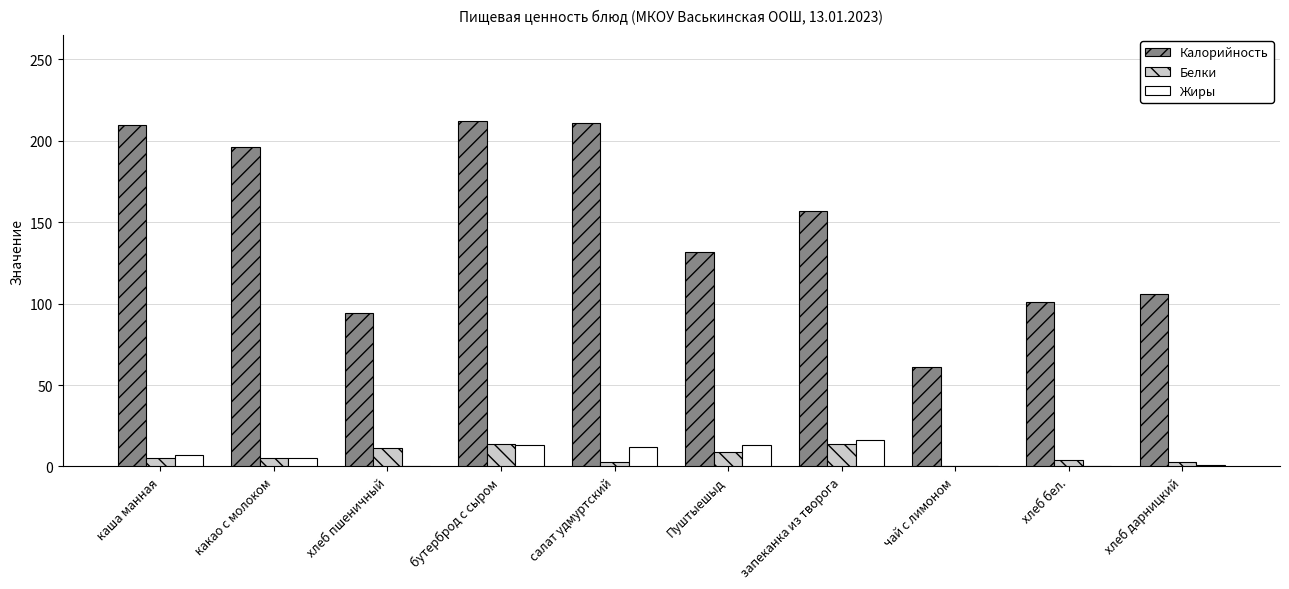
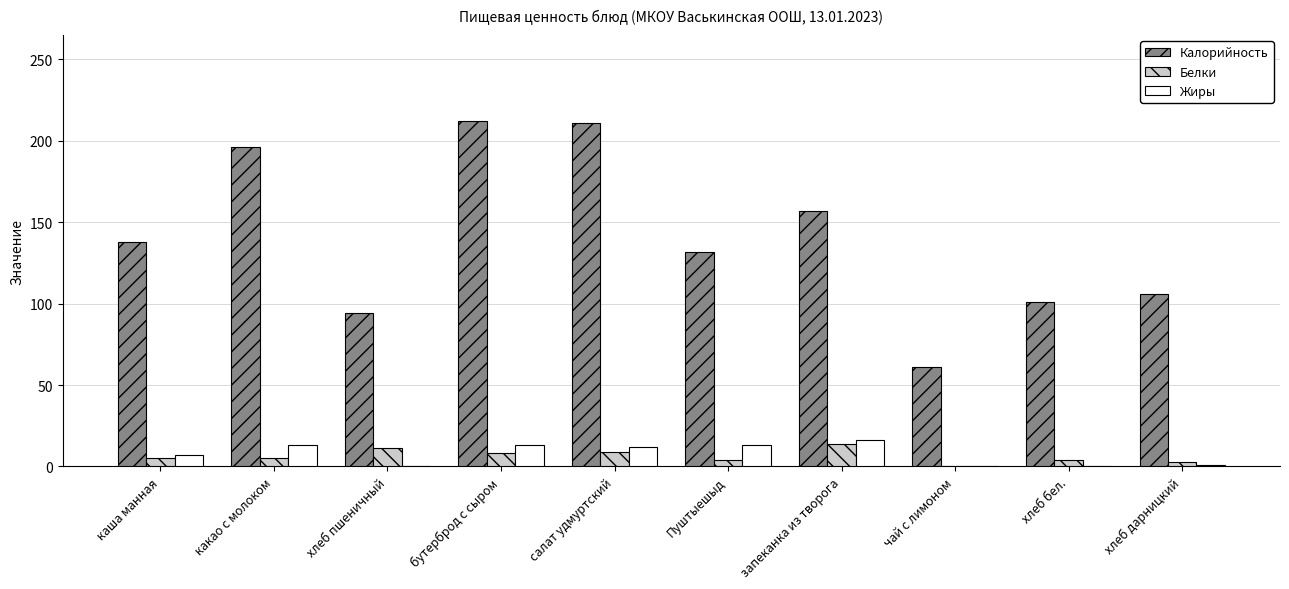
  {
    "Калорийность": {
-     "каша манная": 210,
+     "каша манная": 138,
      "какао с молоком": 196,
      "хлеб пшеничный": 94,
      "бутерброд с сыром": 212,
      "салат удмуртский": 211,
      "Пуштыешыд": 132,
      "запеканка из творога": 157,
      "чай с лимоном": 61,
      "хлеб бел.": 101,
      "хлеб дарницкий": 106
    },
    "Белки": {
      "каша манная": 5,
      "какао с молоком": 5,
      "хлеб пшеничный": 11,
-     "бутерброд с сыром": 14,
-     "салат удмуртский": 3,
-     "Пуштыешыд": 9,
+     "бутерброд с сыром": 8,
+     "салат удмуртский": 9,
+     "Пуштыешыд": 4,
      "запеканка из творога": 14,
      "чай с лимоном": 0,
      "хлеб бел.": 4,
      "хлеб дарницкий": 3
    },
    "Жиры": {
      "каша манная": 7,
-     "какао с молоком": 5,
+     "какао с молоком": 13,
      "хлеб пшеничный": 0,
      "бутерброд с сыром": 13,
      "салат удмуртский": 12,
      "Пуштыешыд": 13,
      "запеканка из творога": 16,
      "чай с лимоном": 0,
      "хлеб бел.": 0
    }
  }
